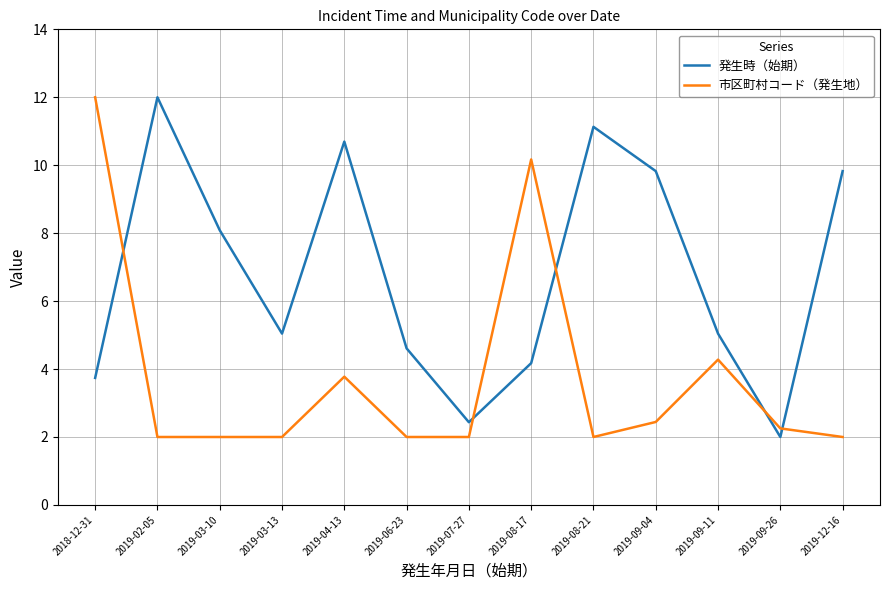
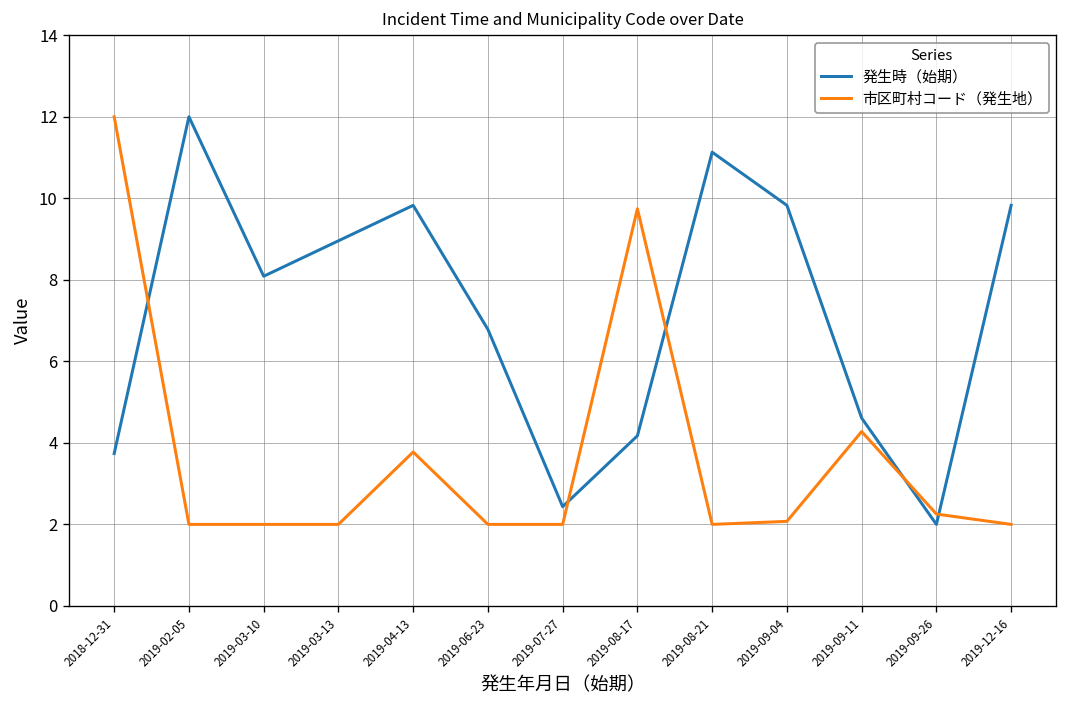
  {
    "発生時（始期）": {
      "2018-12-31": 3.7,
      "2019-02-05": 12.0,
      "2019-03-10": 8.1,
-     "2019-03-13": 5.0,
-     "2019-04-13": 10.7,
-     "2019-06-23": 4.6,
+     "2019-03-13": 9.0,
+     "2019-04-13": 9.8,
+     "2019-06-23": 6.8,
      "2019-07-27": 2.4,
      "2019-08-17": 4.2,
      "2019-08-21": 11.1,
      "2019-09-04": 9.8,
-     "2019-09-11": 5.0,
+     "2019-09-11": 4.6,
      "2019-09-26": 2.0,
      "2019-12-16": 9.8
    },
    "市区町村コード（発生地）": {
      "2018-12-31": 12.0,
      "2019-02-05": 2.0,
      "2019-03-10": 2.0,
      "2019-03-13": 2.0,
      "2019-04-13": 3.8,
      "2019-06-23": 2.0,
      "2019-07-27": 2.0,
-     "2019-08-17": 10.2,
+     "2019-08-17": 9.7,
      "2019-08-21": 2.0,
-     "2019-09-04": 2.4,
+     "2019-09-04": 2.1,
      "2019-09-11": 4.3,
      "2019-09-26": 2.3,
      "2019-12-16": 2.0
    }
  }
